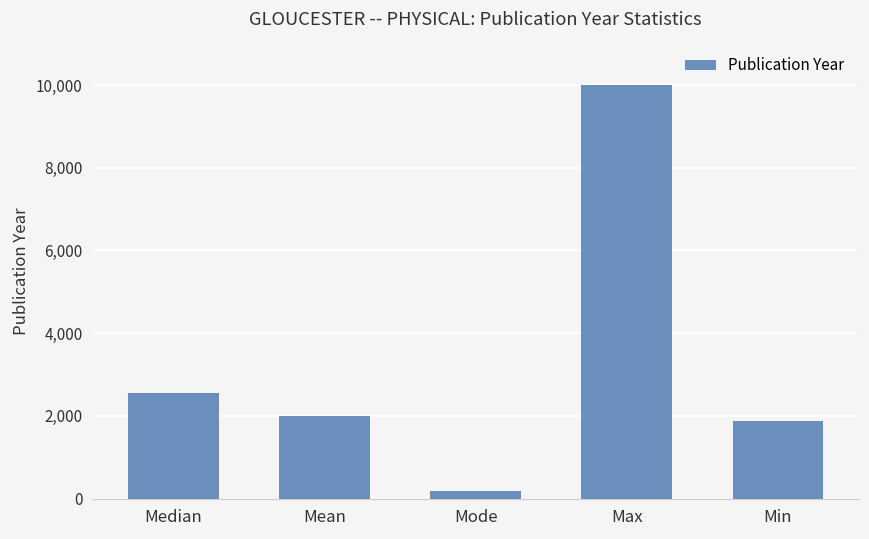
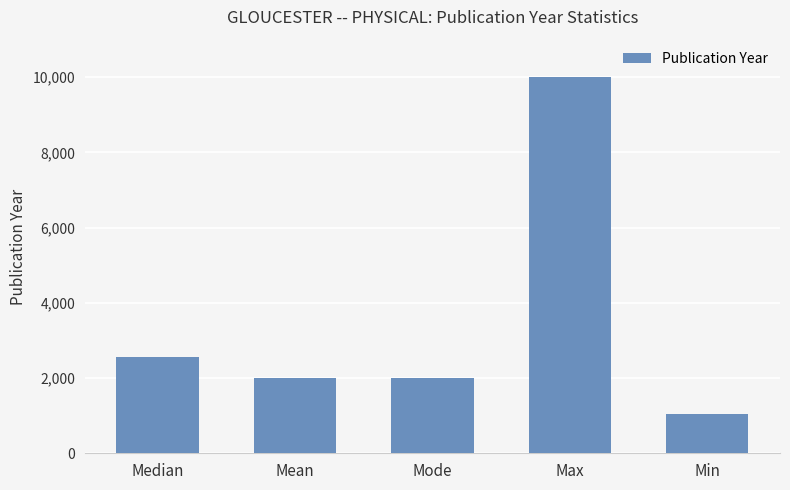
  {
    "Median": "2,600",
    "Mean": "2,000",
-   "Mode": "200",
+   "Mode": "2,000",
    "Max": "10,000",
-   "Min": "1,900"
+   "Min": "1,100"
  }
